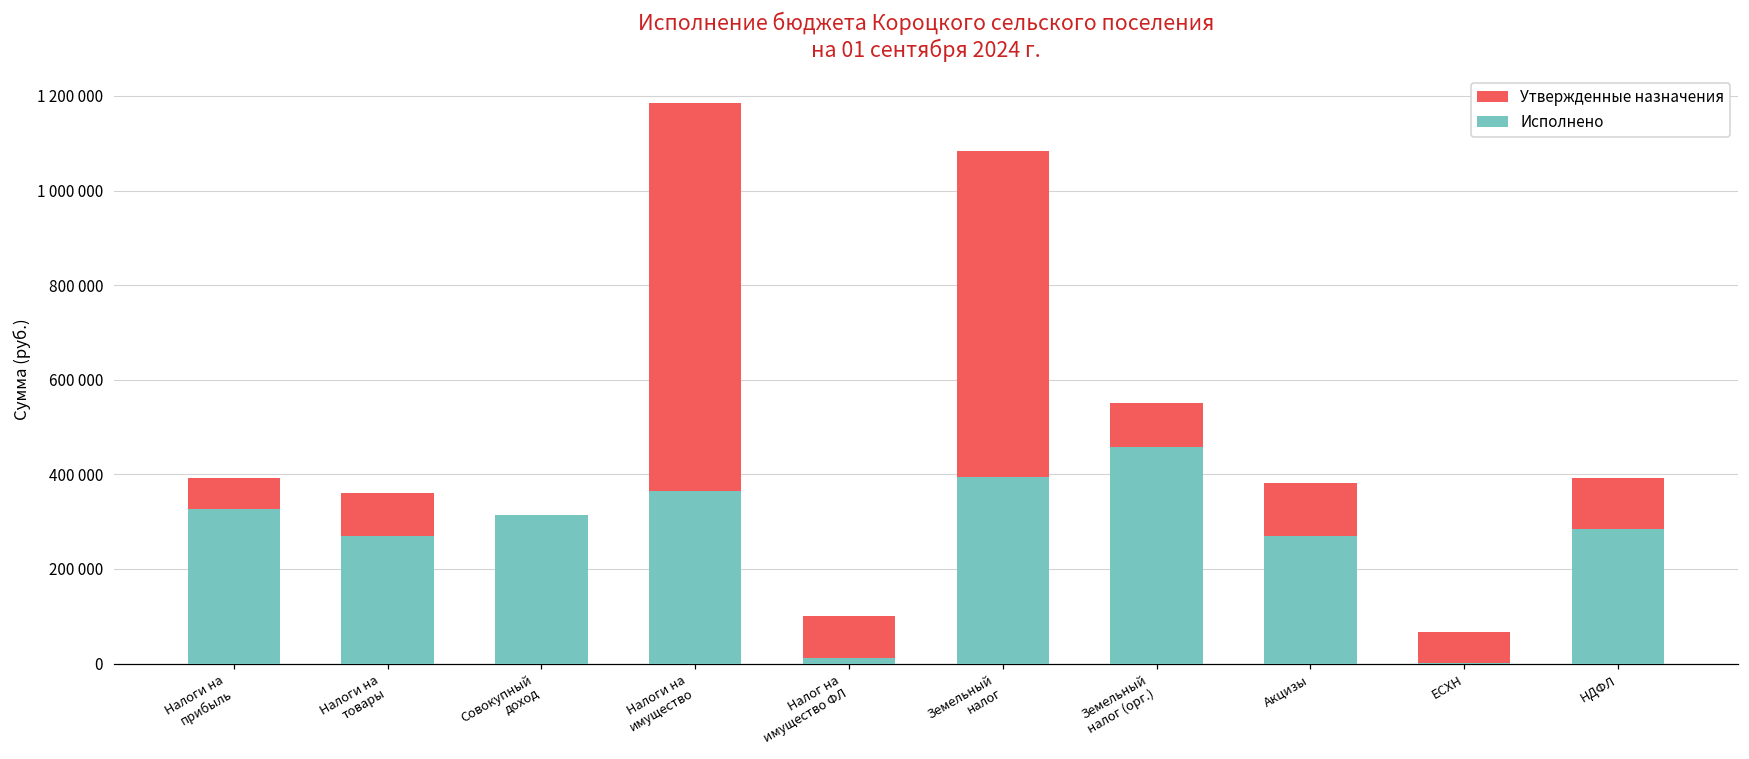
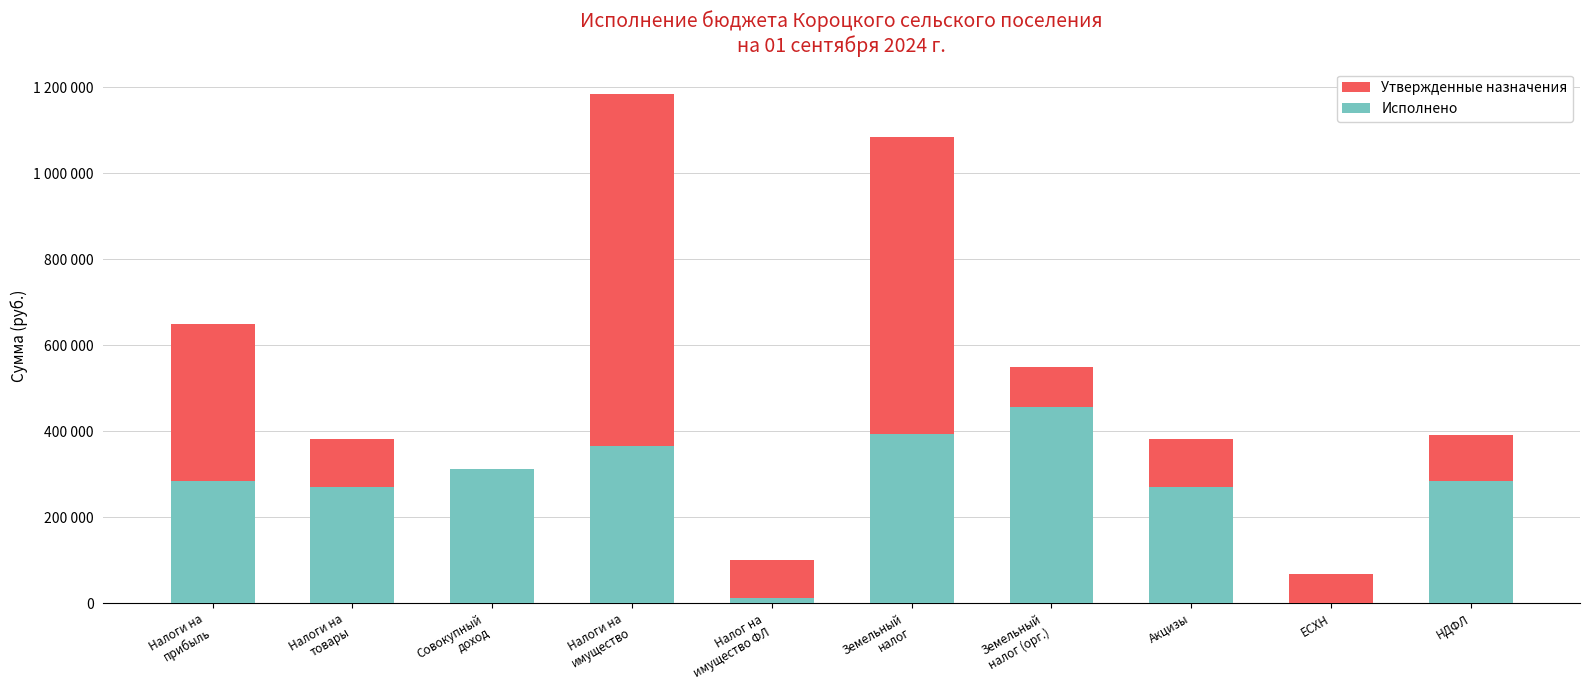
  {
    "Утвержденные назначения": {
-     "Налоги на прибыль": 390000,
-     "Налоги на товары": 360000,
+     "Налоги на прибыль": 650000,
+     "Налоги на товары": 380000,
      "Налоги на имущество": 1180000,
      "Налог на имущество ФЛ": 100000,
      "Земельный налог": 1080000,
      "Земельный налог (орг.)": 550000,
      "Акцизы": 380000,
      "ЕСХН": 70000,
      "НДФЛ": 390000
    },
    "Исполнено": {
-     "Налоги на прибыль": 330000,
+     "Налоги на прибыль": 280000,
      "Совокупный доход": 310000
    }
  }
